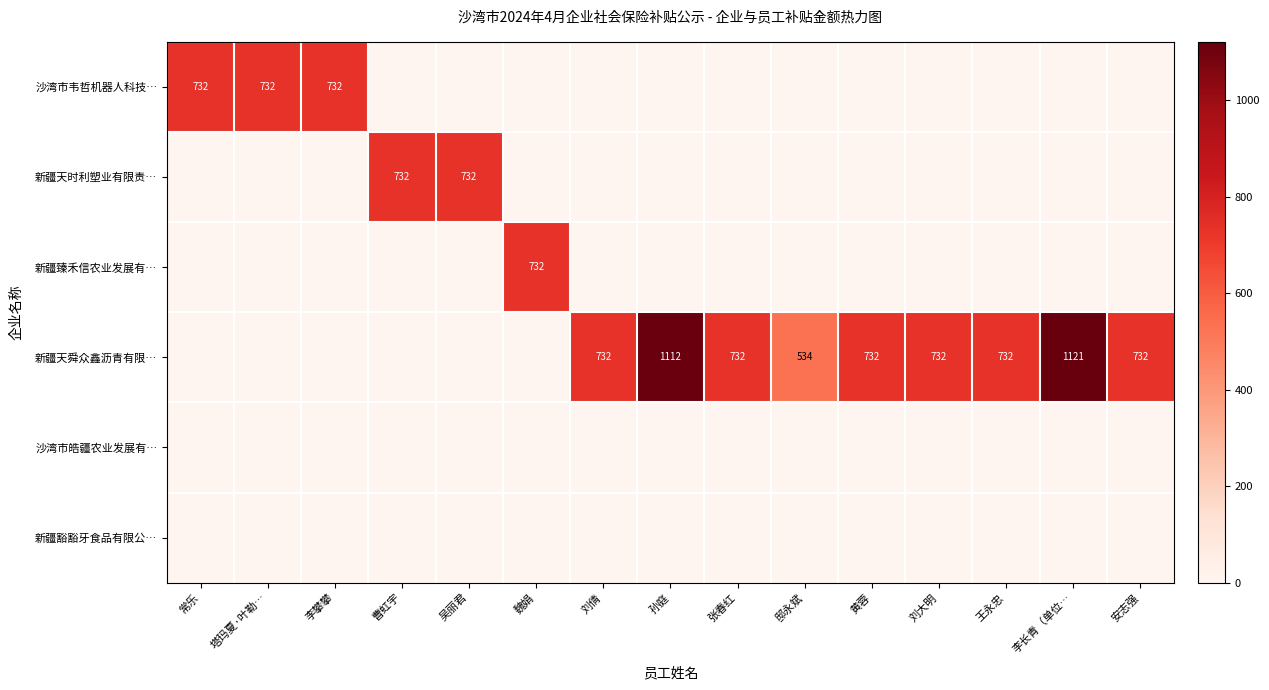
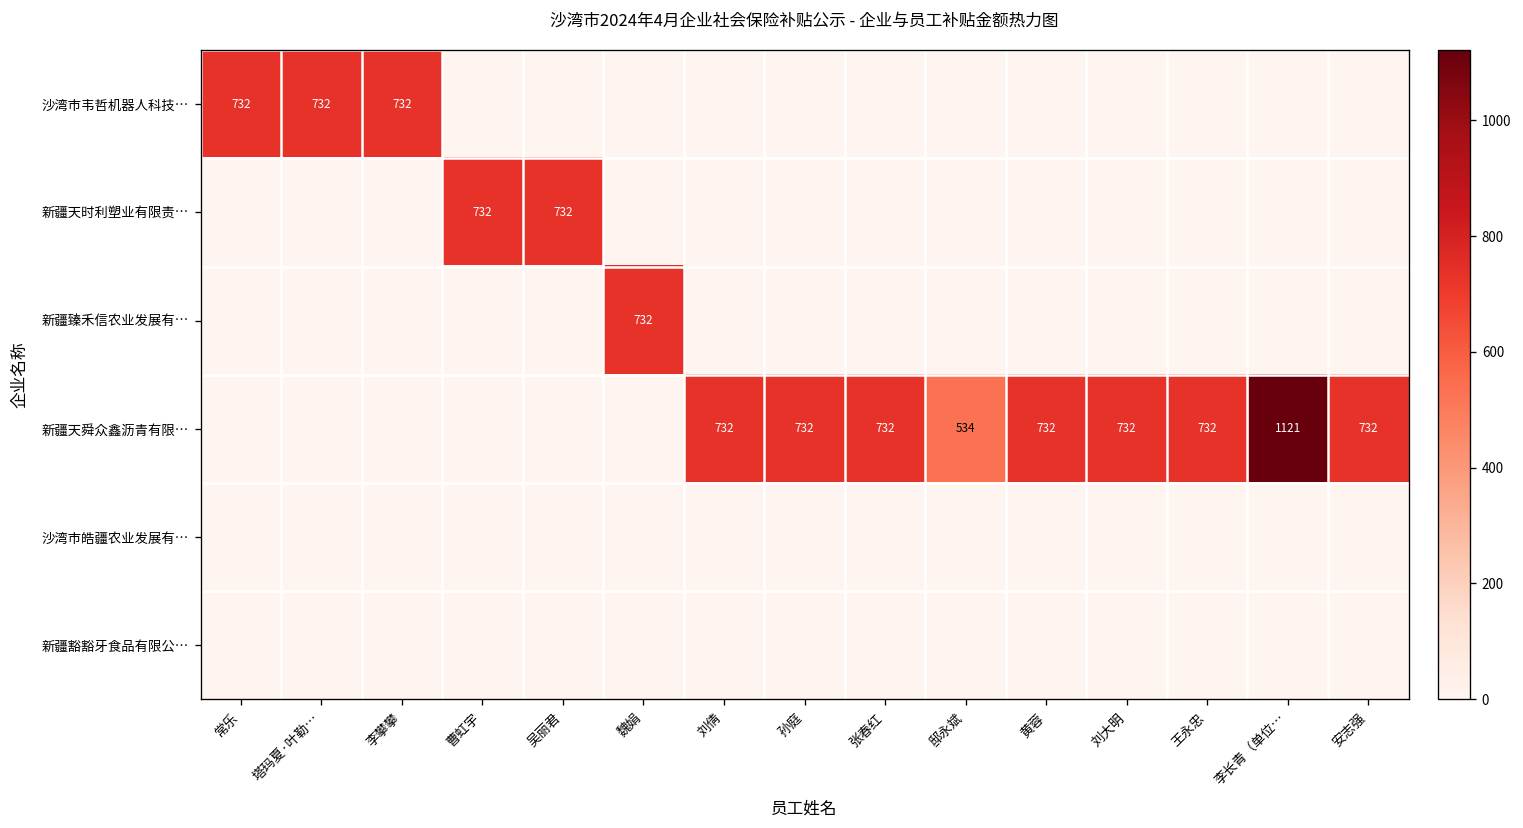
  {
    "沙湾市韦哲机器人科技…": {
      "常乐": 732,
      "塔玛夏·叶勒…": 732,
      "李攀攀": 732
    },
    "新疆天时利塑业有限责…": {
      "曹虹宇": 732,
      "吴丽君": 732
    },
    "新疆臻禾信农业发展有…": {
      "魏娟": 732
    },
    "新疆天舜众鑫沥青有限…": {
      "刘倩": 732,
-     "孙庭": 1112,
+     "孙庭": 732,
      "张春红": 732,
      "邸永斌": 534,
      "黄蓉": 732,
      "刘大明": 732,
      "王永忠": 732,
      "李长青（单位…": 1121,
      "安志强": 732
    }
  }
